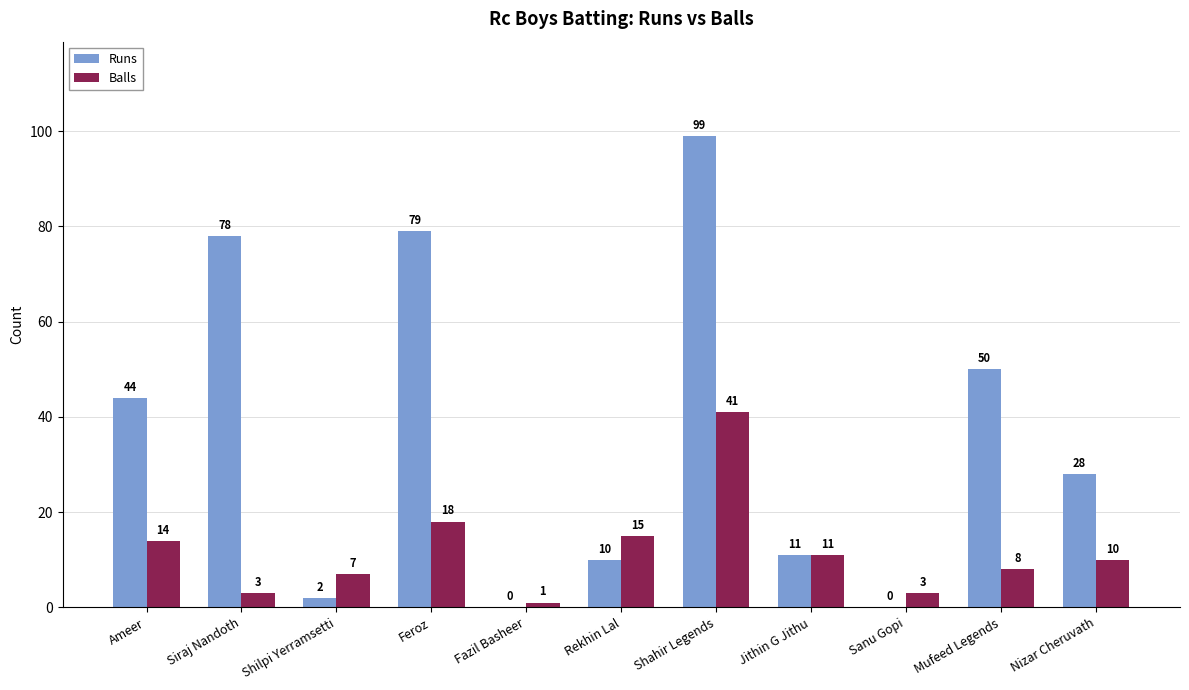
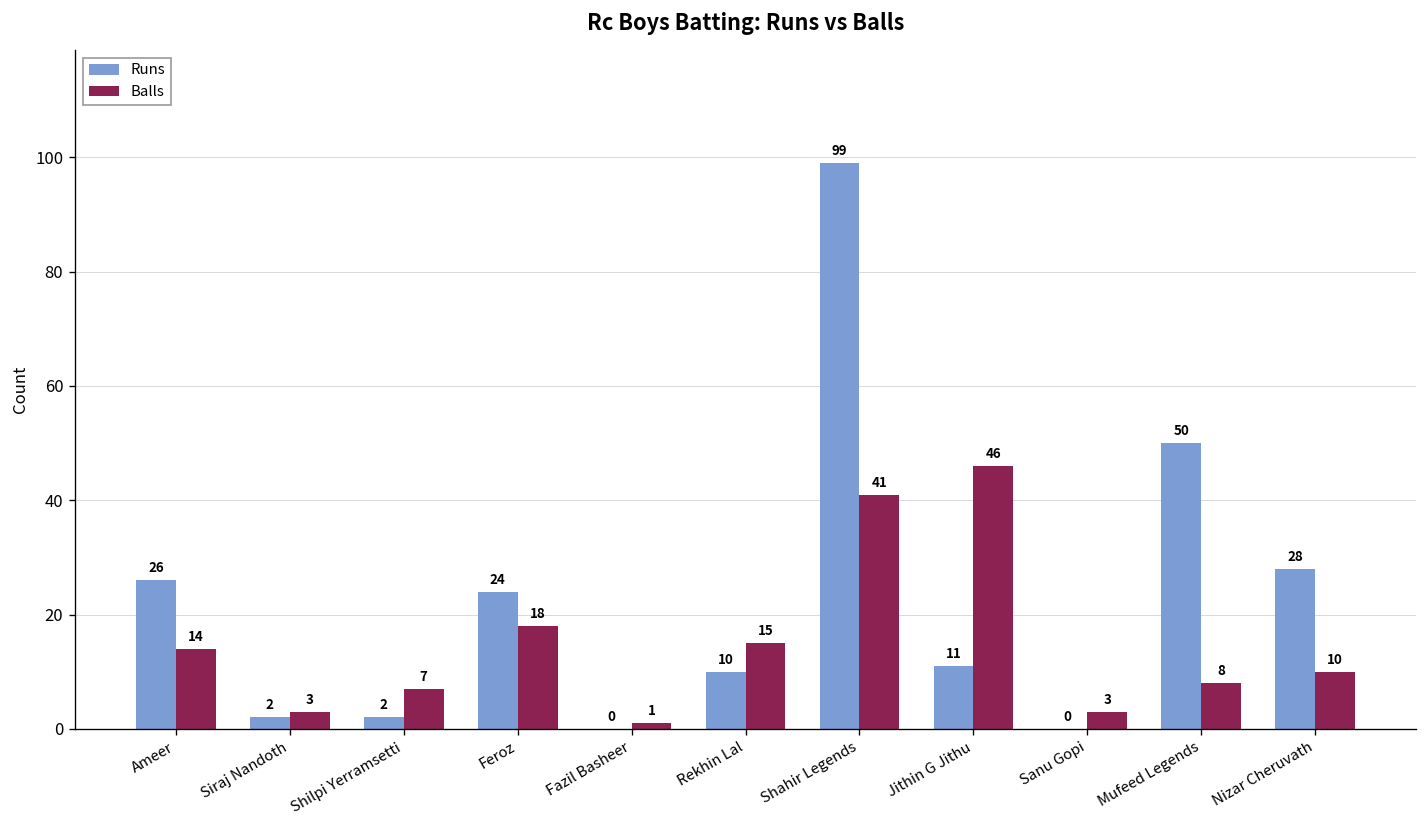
  {
    "Runs": {
-     "Ameer": 44,
-     "Siraj Nandoth": 78,
+     "Ameer": 26,
+     "Siraj Nandoth": 2,
      "Shilpi Yerramsetti": 2,
-     "Feroz": 79,
+     "Feroz": 24,
      "Fazil Basheer": 0,
      "Rekhin Lal": 10,
      "Shahir Legends": 99,
      "Jithin G Jithu": 11,
      "Sanu Gopi": 0,
      "Mufeed Legends": 50,
      "Nizar Cheruvath": 28
    },
    "Balls": {
      "Ameer": 14,
      "Siraj Nandoth": 3,
      "Shilpi Yerramsetti": 7,
      "Feroz": 18,
      "Fazil Basheer": 1,
      "Rekhin Lal": 15,
      "Shahir Legends": 41,
-     "Jithin G Jithu": 11,
+     "Jithin G Jithu": 46,
      "Sanu Gopi": 3,
      "Mufeed Legends": 8,
      "Nizar Cheruvath": 10
    }
  }
